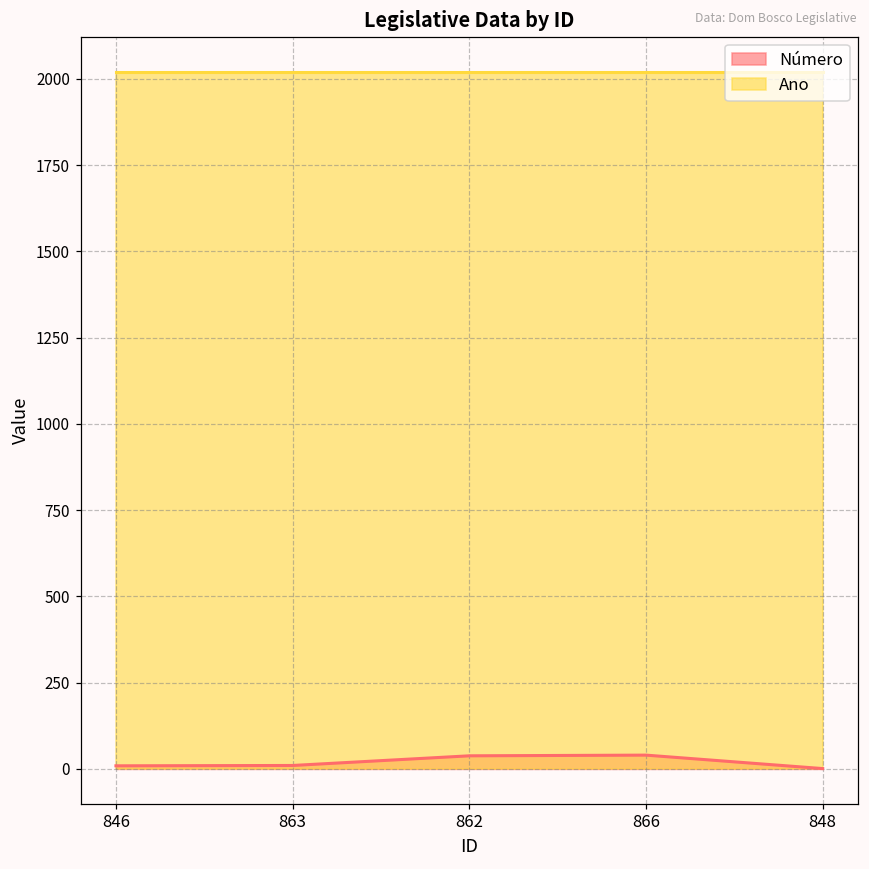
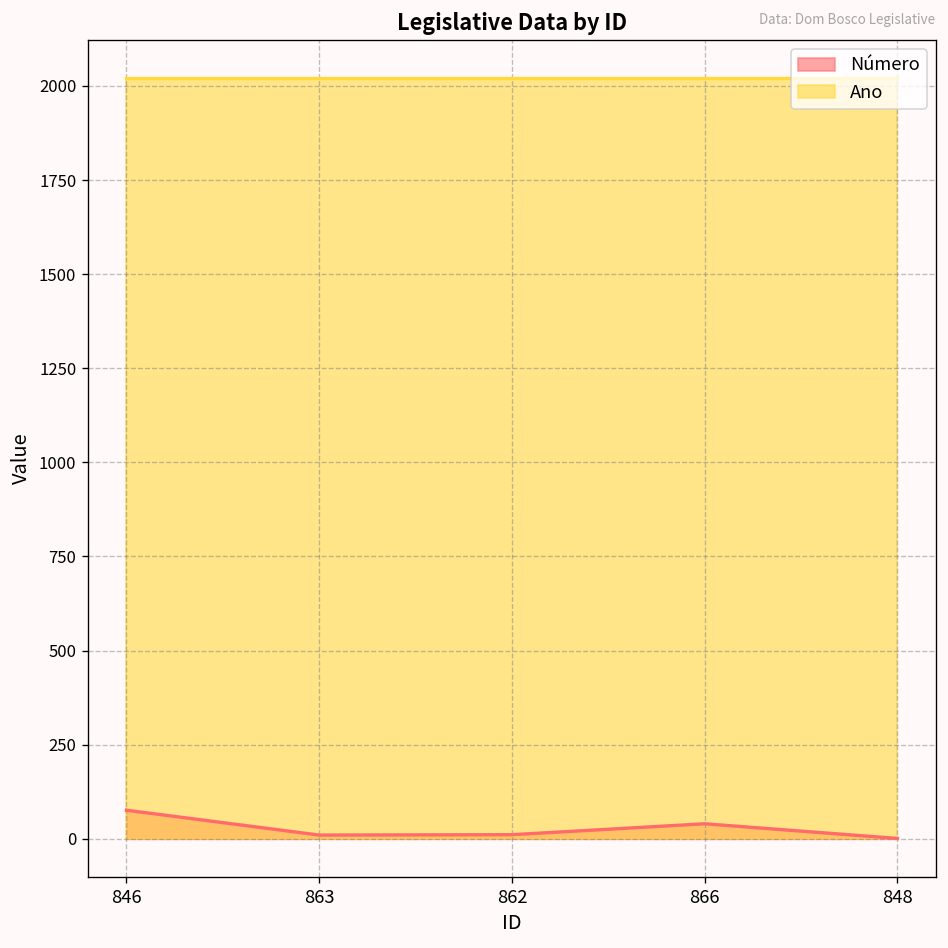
  {
    "Número": {
-     "846": 10,
+     "846": 80,
      "863": 10,
-     "862": 40,
+     "862": 10,
      "866": 40,
      "848": 0
    },
    "Ano": {
      "846": 2020,
      "863": 2020,
      "862": 2020,
      "866": 2020
    }
  }
